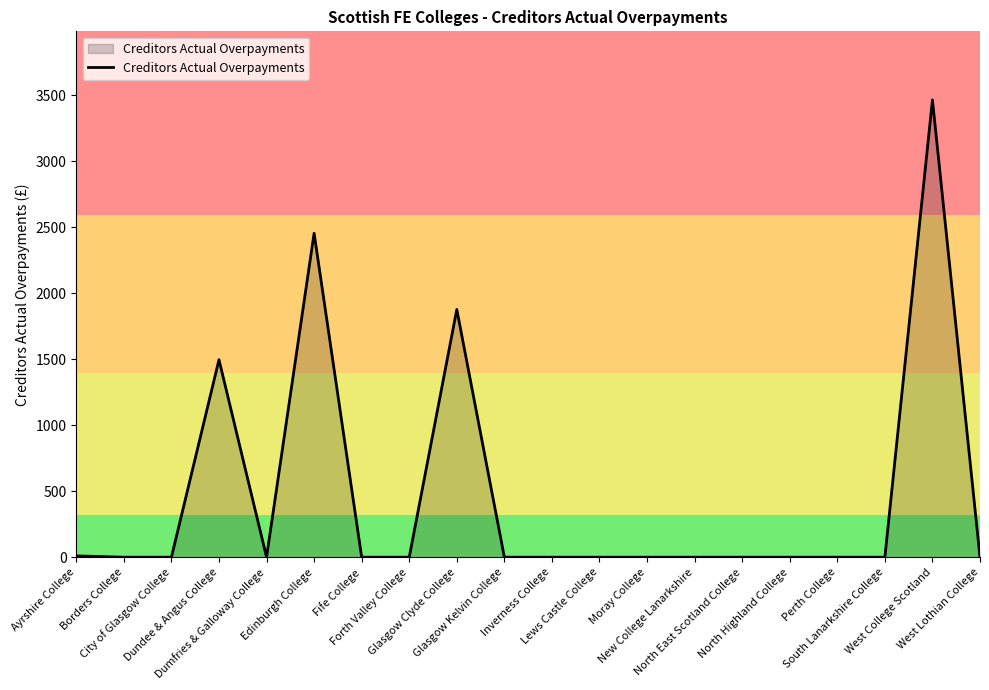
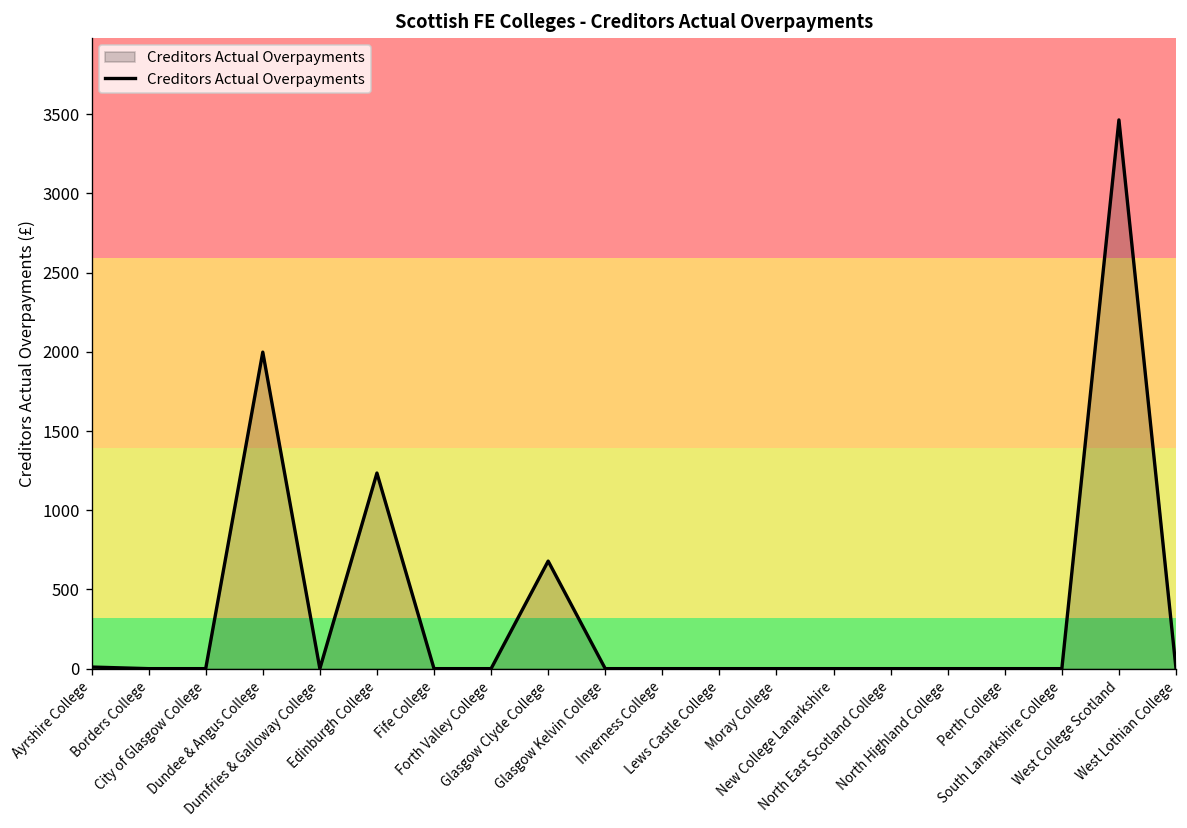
  {
    "Ayrshire College": 10,
    "Borders College": 0,
    "City of Glasgow College": 0,
-   "Dundee & Angus College": 1500,
+   "Dundee & Angus College": 2000,
    "Dumfries & Galloway College": 0,
-   "Edinburgh College": 2450,
+   "Edinburgh College": 1240,
    "Fife College": 0,
    "Forth Valley College": 0,
-   "Glasgow Clyde College": 1880,
+   "Glasgow Clyde College": 680,
    "Glasgow Kelvin College": 0,
    "Inverness College": 0,
    "Lews Castle College": 0,
    "Moray College": 0,
    "New College Lanarkshire": 0,
    "North East Scotland College": 0,
    "North Highland College": 0,
    "Perth College": 0,
    "South Lanarkshire College": 0,
    "West College Scotland": 3460,
    "West Lothian College": 0
  }
